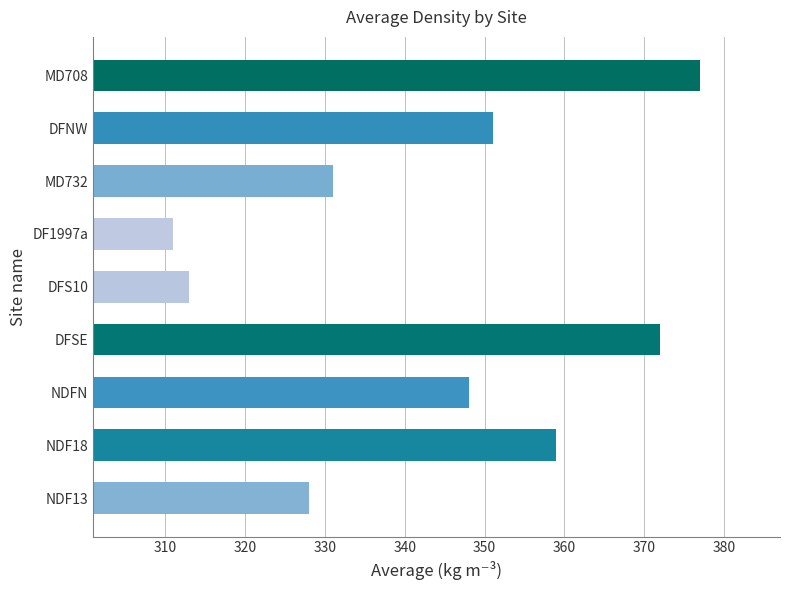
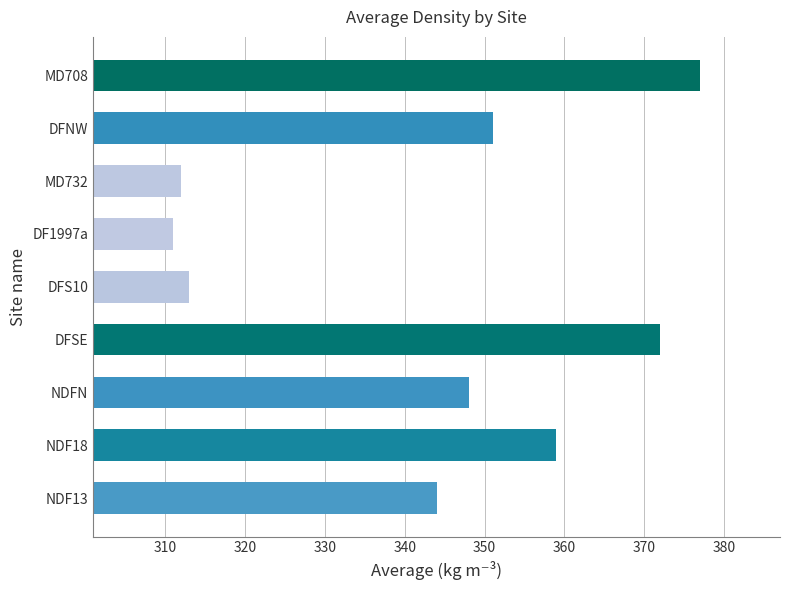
  {
    "MD708": 377,
    "DFNW": 351,
-   "MD732": 331,
+   "MD732": 312,
    "DF1997a": 311,
    "DFS10": 313,
    "DFSE": 372,
    "NDFN": 348,
    "NDF18": 359,
-   "NDF13": 328
+   "NDF13": 344
  }
